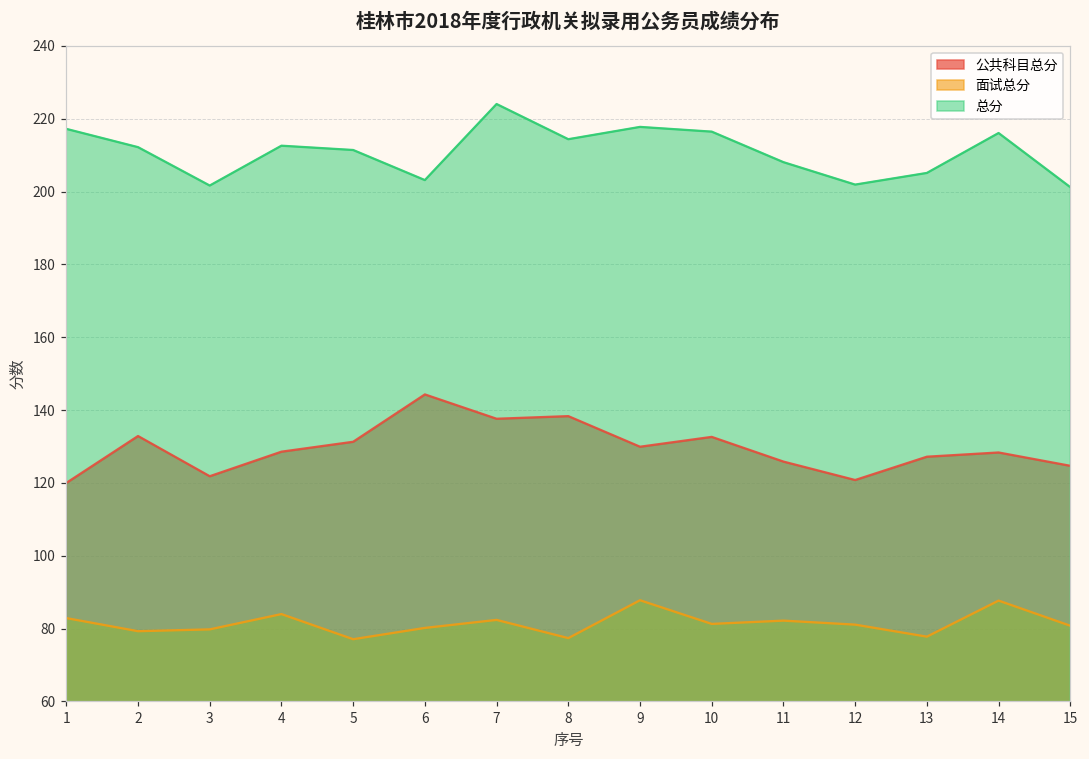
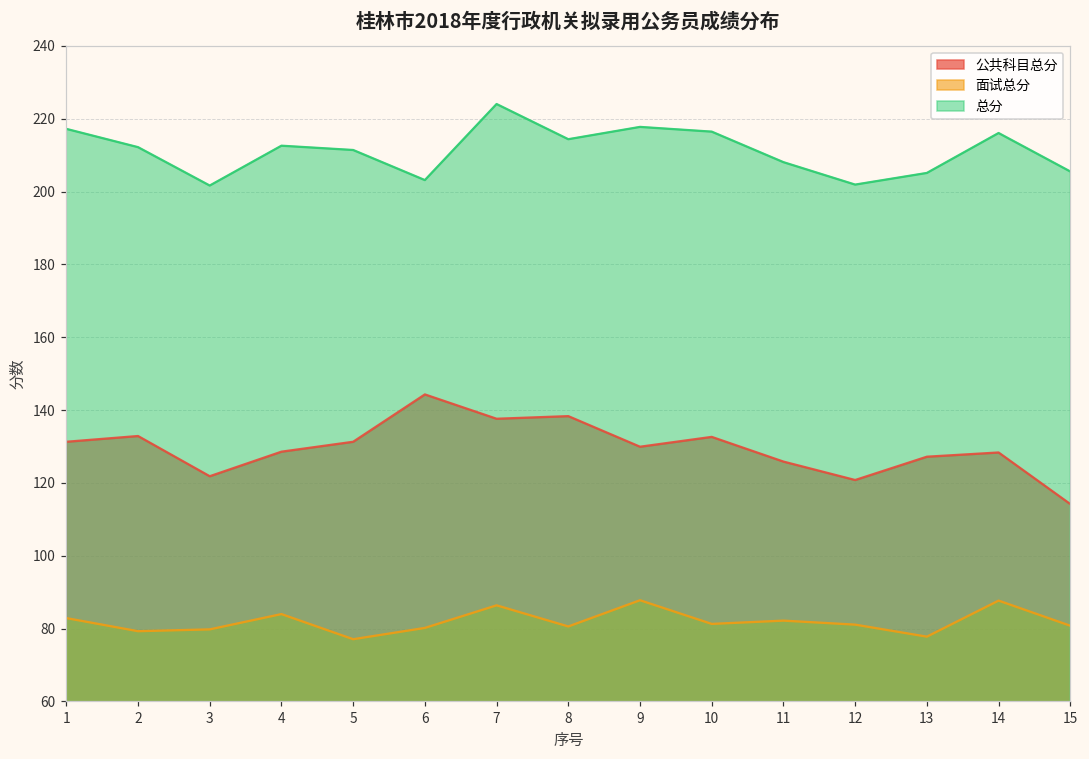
  {
    "公共科目总分": {
-     "1": 120,
+     "1": 131,
      "2": 133,
      "3": 122,
      "4": 129,
      "5": 131,
      "6": 144,
      "7": 138,
      "8": 138,
      "9": 130,
      "10": 133,
      "11": 126,
      "12": 121,
      "13": 127,
      "14": 128,
-     "15": 125
+     "15": 114
    },
    "面试总分": {
      "1": 83,
      "2": 79,
      "3": 80,
      "4": 84,
      "5": 77,
      "6": 80,
-     "7": 82,
-     "8": 77,
+     "7": 86,
+     "8": 81,
      "9": 88,
      "10": 81,
      "11": 82,
      "12": 81,
      "13": 78,
      "14": 88,
      "15": 81
    },
    "总分": {
      "1": 217,
      "2": 212,
      "3": 202,
      "4": 213,
      "5": 211,
      "6": 203,
      "7": 224,
      "8": 214,
      "9": 218,
      "10": 216,
      "11": 208,
      "12": 202,
      "13": 205,
      "14": 216,
-     "15": 201
+     "15": 206
    }
  }
